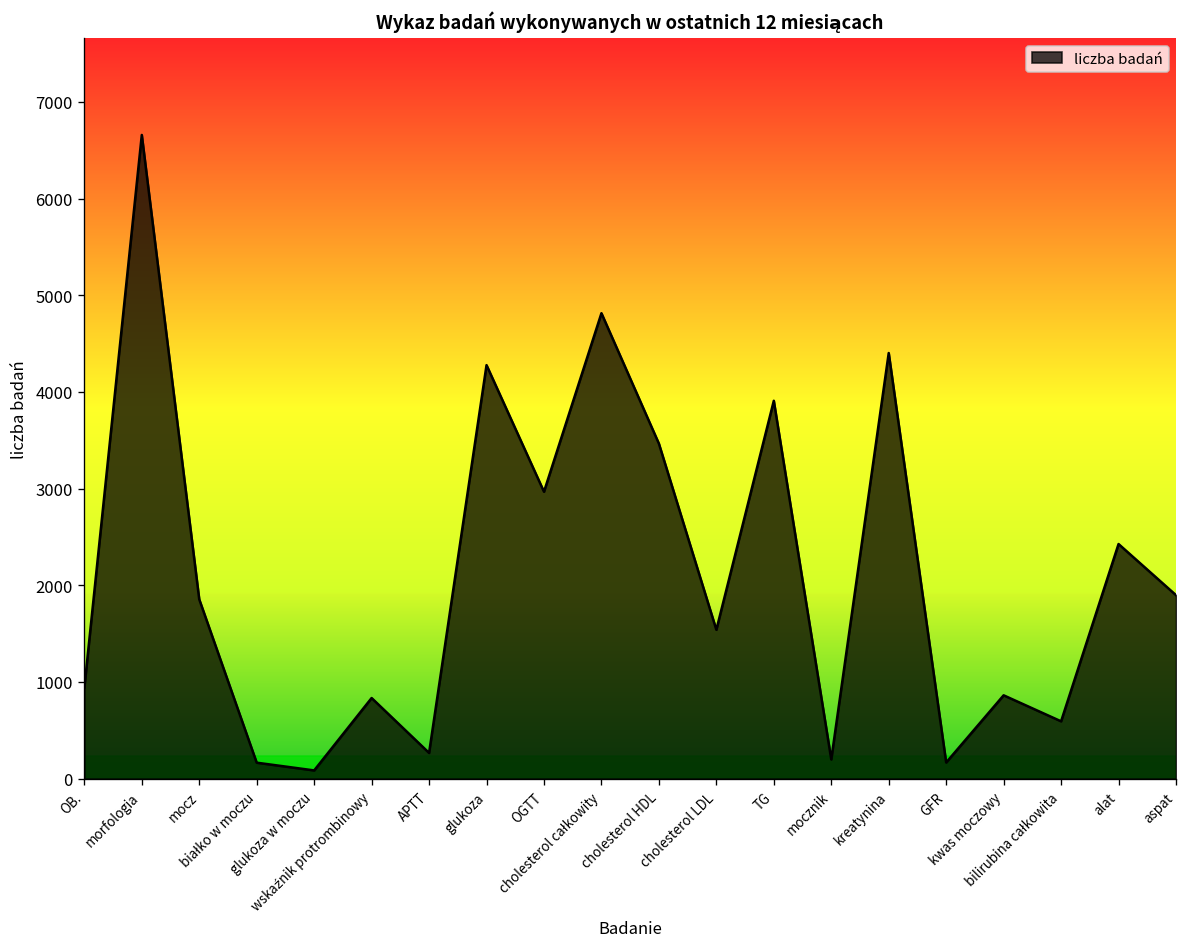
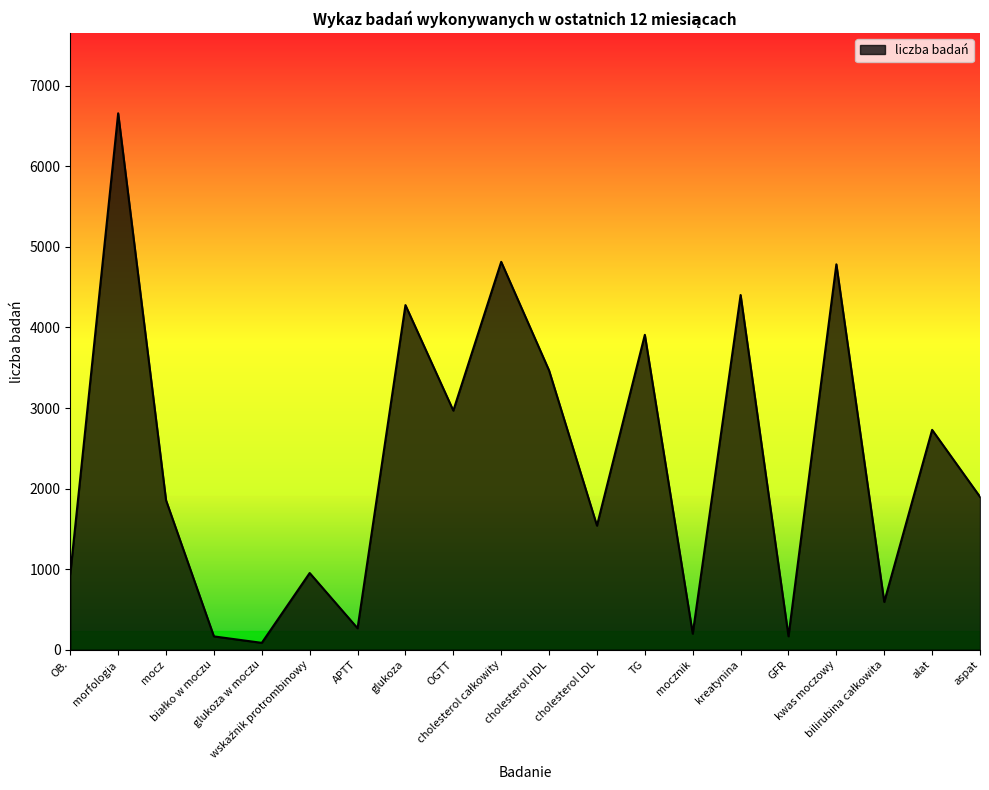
  {
    "OB.": 900,
    "morfologia": 6700,
    "mocz": 1900,
-   "wskaźnik protrombinowy": 800,
+   "wskaźnik protrombinowy": 1000,
    "APTT": 300,
    "glukoza": 4300,
    "OGTT": 3000,
    "cholesterol całkowity": 4800,
    "cholesterol HDL": 3500,
    "cholesterol LDL": 1500,
    "TG": 3900,
    "kreatynina": 4400,
-   "kwas moczowy": 900,
+   "kwas moczowy": 4800,
    "bilirubina całkowita": 600,
-   "alat": 2400,
+   "alat": 2700,
    "aspat": 1900
  }
